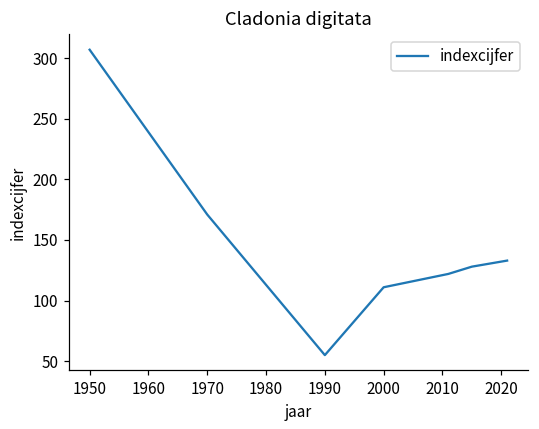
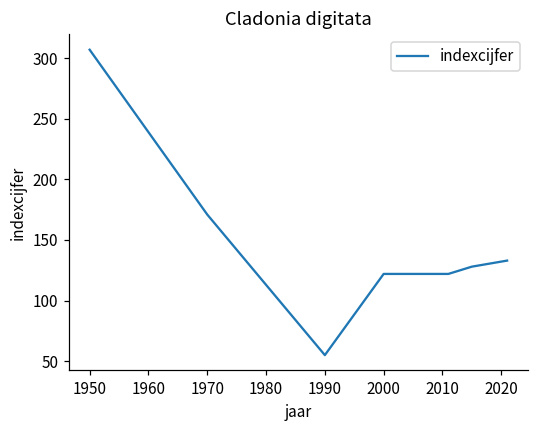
  {
    "1950": 307,
    "1970": 171,
    "1990": 55,
-   "2000": 111
+   "2000": 122
  }
